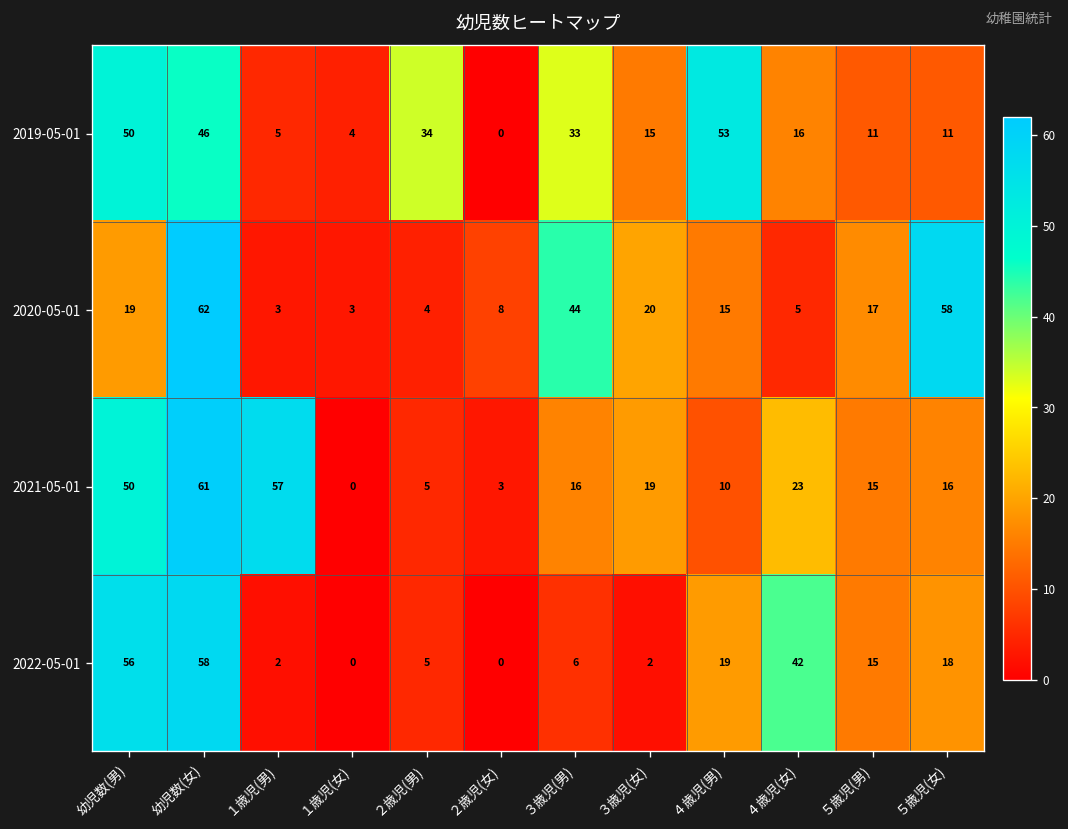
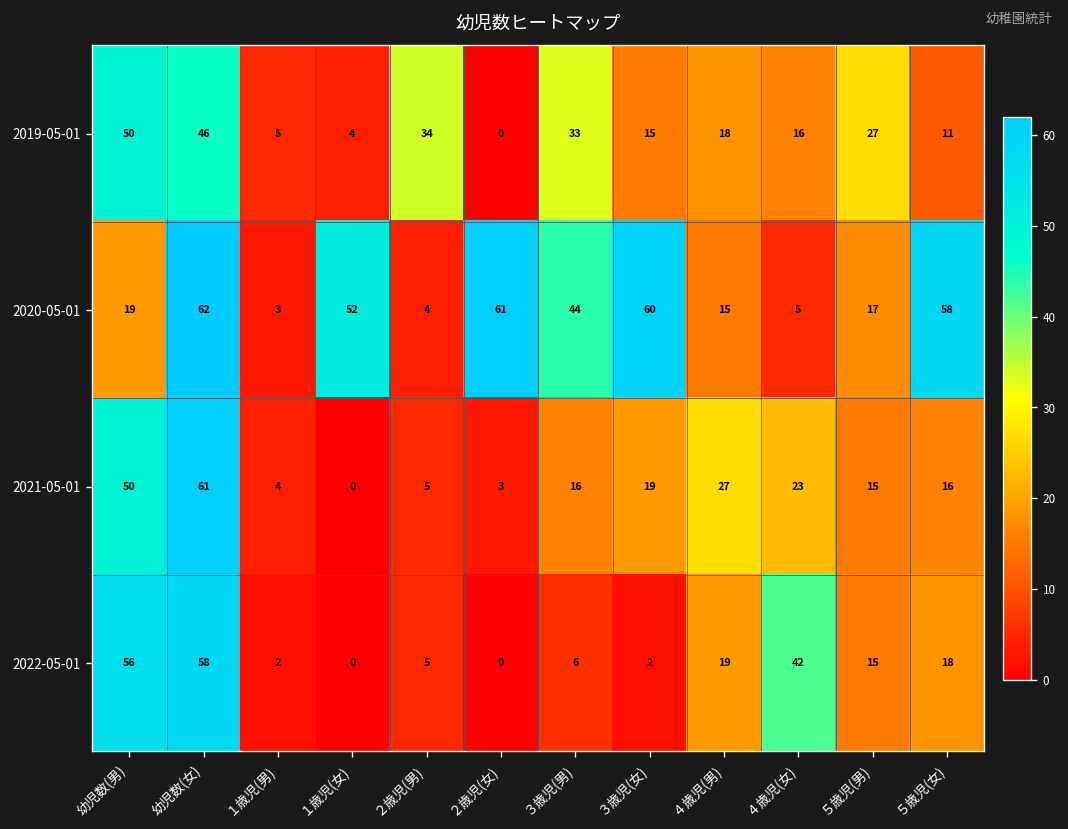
  {
    "2019-05-01": {
      "幼児数(男)": 50,
      "幼児数(女)": 46,
      "１歳児(男)": 5,
      "１歳児(女)": 4,
      "２歳児(男)": 34,
      "２歳児(女)": 0,
      "３歳児(男)": 33,
      "３歳児(女)": 15,
-     "４歳児(男)": 53,
+     "４歳児(男)": 18,
      "４歳児(女)": 16,
-     "５歳児(男)": 11,
+     "５歳児(男)": 27,
      "５歳児(女)": 11
    },
    "2020-05-01": {
      "幼児数(男)": 19,
      "幼児数(女)": 62,
      "１歳児(男)": 3,
-     "１歳児(女)": 3,
+     "１歳児(女)": 52,
      "２歳児(男)": 4,
-     "２歳児(女)": 8,
+     "２歳児(女)": 61,
      "３歳児(男)": 44,
-     "３歳児(女)": 20,
+     "３歳児(女)": 60,
      "４歳児(男)": 15,
      "４歳児(女)": 5,
      "５歳児(男)": 17,
      "５歳児(女)": 58
    },
    "2021-05-01": {
      "幼児数(男)": 50,
      "幼児数(女)": 61,
-     "１歳児(男)": 57,
+     "１歳児(男)": 4,
      "１歳児(女)": 0,
      "２歳児(男)": 5,
      "２歳児(女)": 3,
      "３歳児(男)": 16,
      "３歳児(女)": 19,
-     "４歳児(男)": 10,
+     "４歳児(男)": 27,
      "４歳児(女)": 23,
      "５歳児(男)": 15,
      "５歳児(女)": 16
    },
    "2022-05-01": {
      "幼児数(男)": 56,
      "幼児数(女)": 58,
      "１歳児(男)": 2,
      "１歳児(女)": 0,
      "２歳児(男)": 5,
      "２歳児(女)": 0,
      "３歳児(男)": 6,
      "３歳児(女)": 2,
      "４歳児(男)": 19,
      "４歳児(女)": 42,
      "５歳児(男)": 15,
      "５歳児(女)": 18
    }
  }
